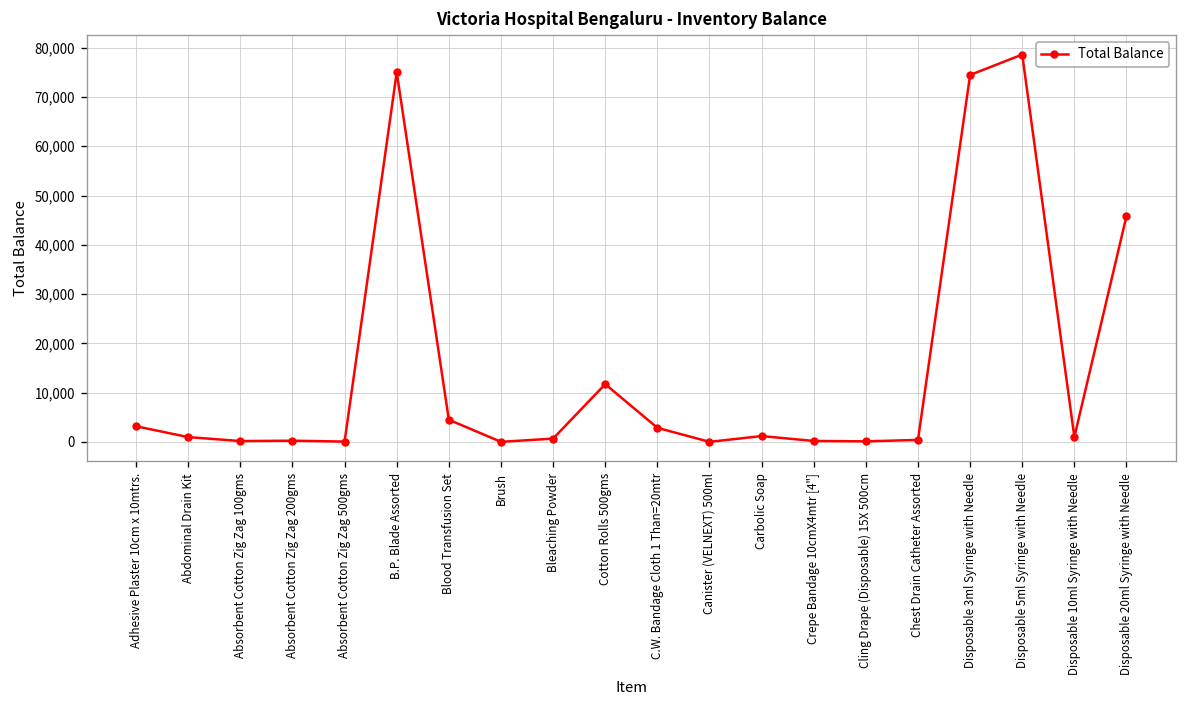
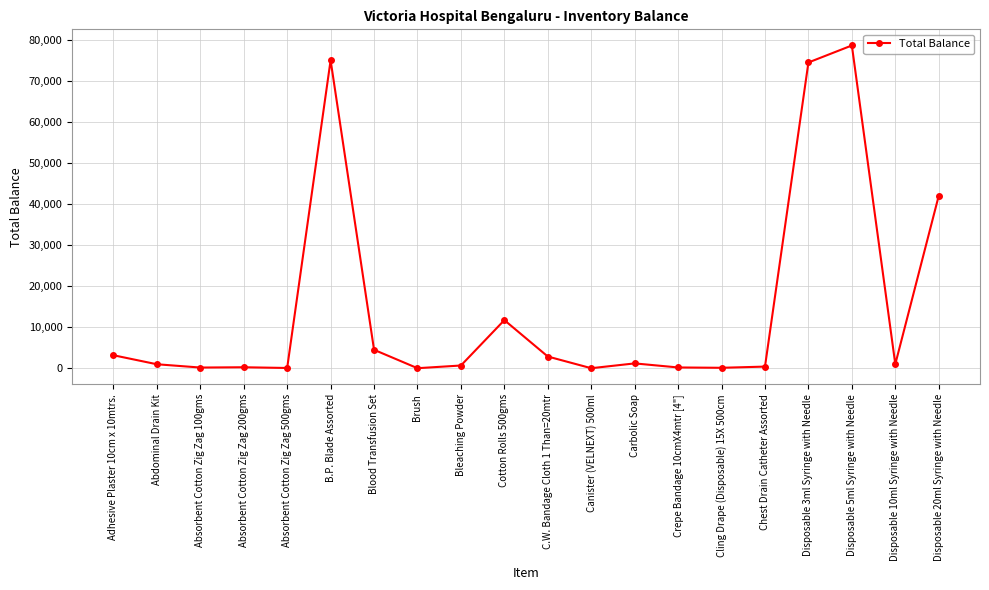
  {
    "Adhesive Plaster 10cm x 10mtrs.": "3,000",
    "Abdominal Drain Kit": "1,000",
    "Absorbent Cotton Zig Zag 100gms": "0",
    "Absorbent Cotton Zig Zag 200gms": "0",
    "Absorbent Cotton Zig Zag 500gms": "0",
    "B.P. Blade Assorted": "75,000",
    "Blood Transfusion Set": "5,000",
    "Brush": "0",
    "Bleaching Powder": "1,000",
    "Cotton Rolls 500gms": "12,000",
    "C.W. Bandage Cloth 1 Than=20mtr": "3,000",
    "Canister (VELNEXT) 500ml": "0",
    "Carbolic Soap": "1,000",
    "Crepe Bandage 10cmX4mtr [4\"]": "0",
    "Cling Drape (Disposable) 15X 500cm": "0",
    "Chest Drain Catheter Assorted": "0",
    "Disposable 3ml Syringe with Needle": "74,000",
    "Disposable 5ml Syringe with Needle": "79,000",
    "Disposable 10ml Syringe with Needle": "1,000",
-   "Disposable 20ml Syringe with Needle": "46,000"
+   "Disposable 20ml Syringe with Needle": "42,000"
  }
